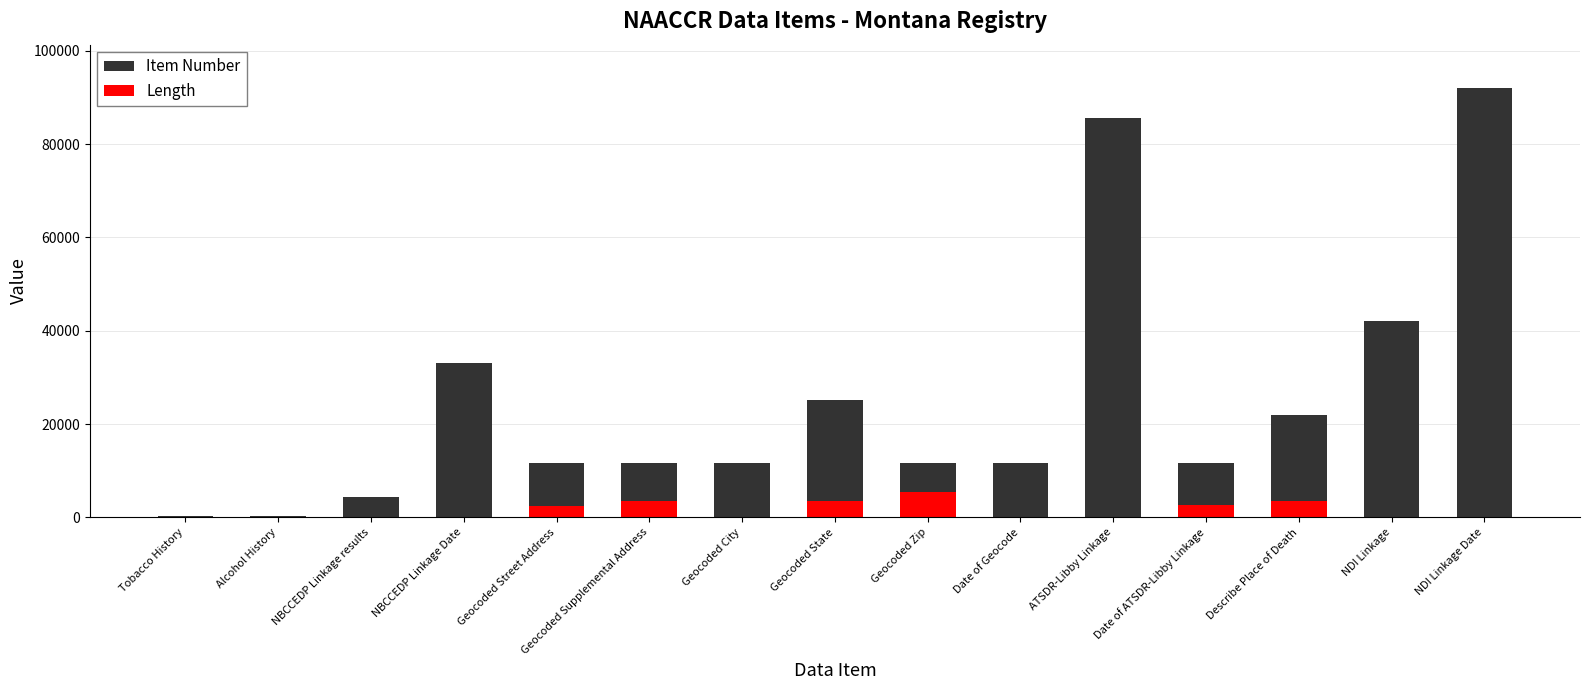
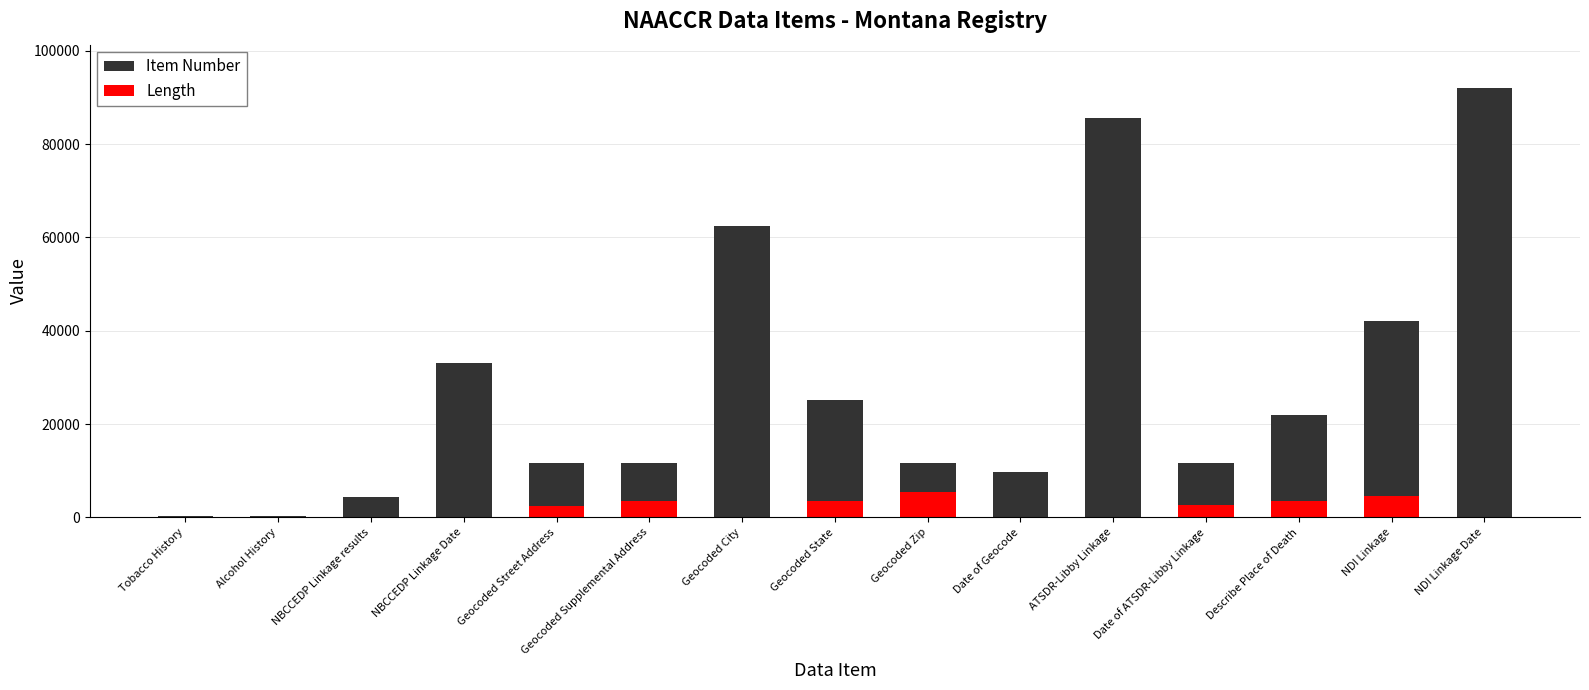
  {
    "Item Number": {
      "NBCCEDP Linkage results": 4000,
      "NBCCEDP Linkage Date": 33000,
      "Geocoded Street Address": 12000,
      "Geocoded Supplemental Address": 12000,
-     "Geocoded City": 12000,
+     "Geocoded City": 62000,
      "Geocoded State": 25000,
      "Geocoded Zip": 12000,
-     "Date of Geocode": 12000,
+     "Date of Geocode": 10000,
      "ATSDR-Libby Linkage": 86000,
      "Date of ATSDR-Libby Linkage": 12000,
      "Describe Place of Death": 22000,
      "NDI Linkage": 42000,
      "NDI Linkage Date": 92000
    },
    "Length": {
-     "NDI Linkage": 0
+     "NDI Linkage": 5000
    }
  }
